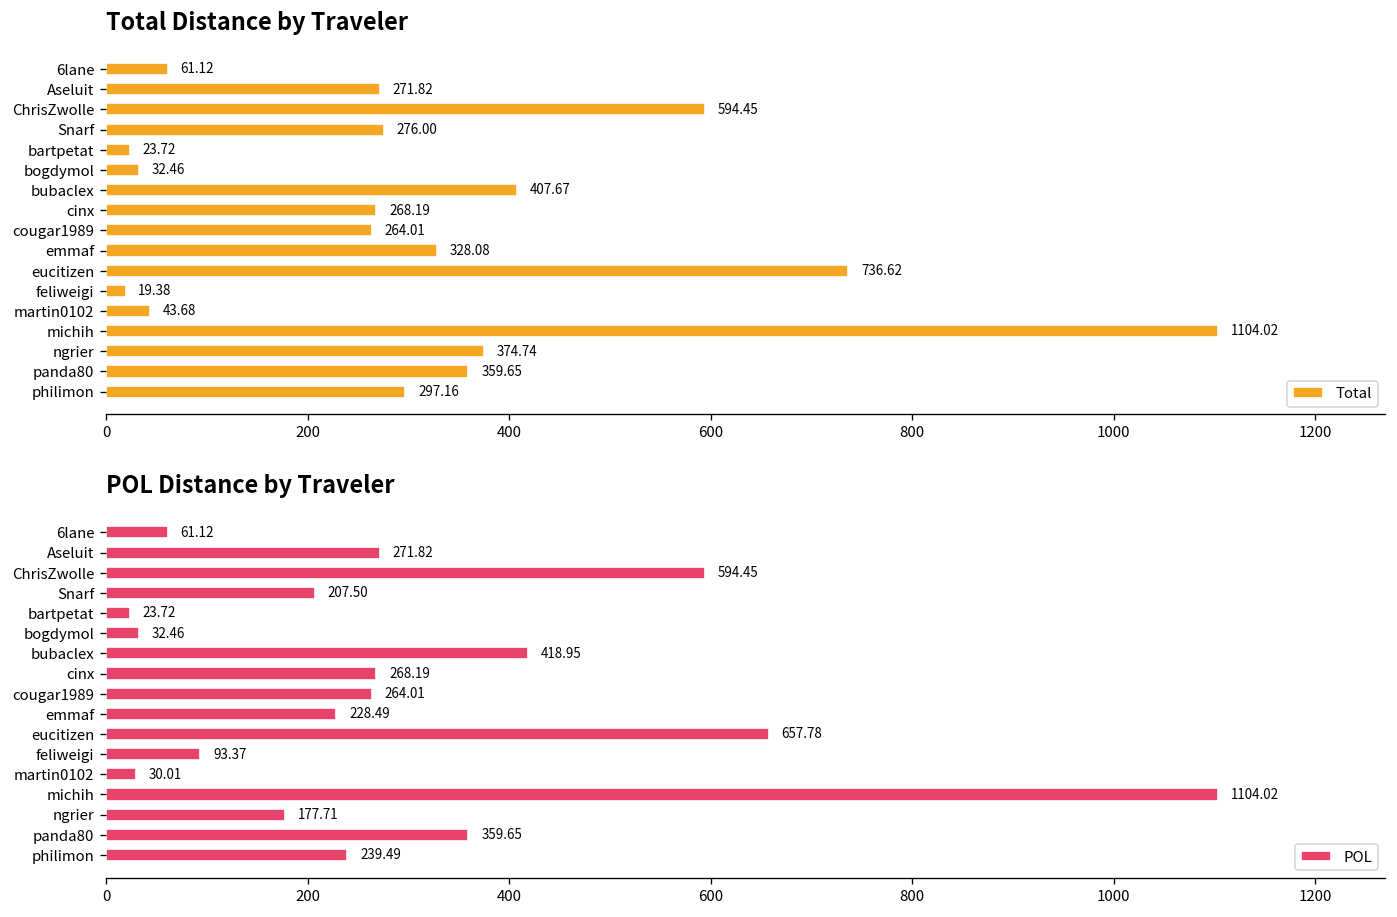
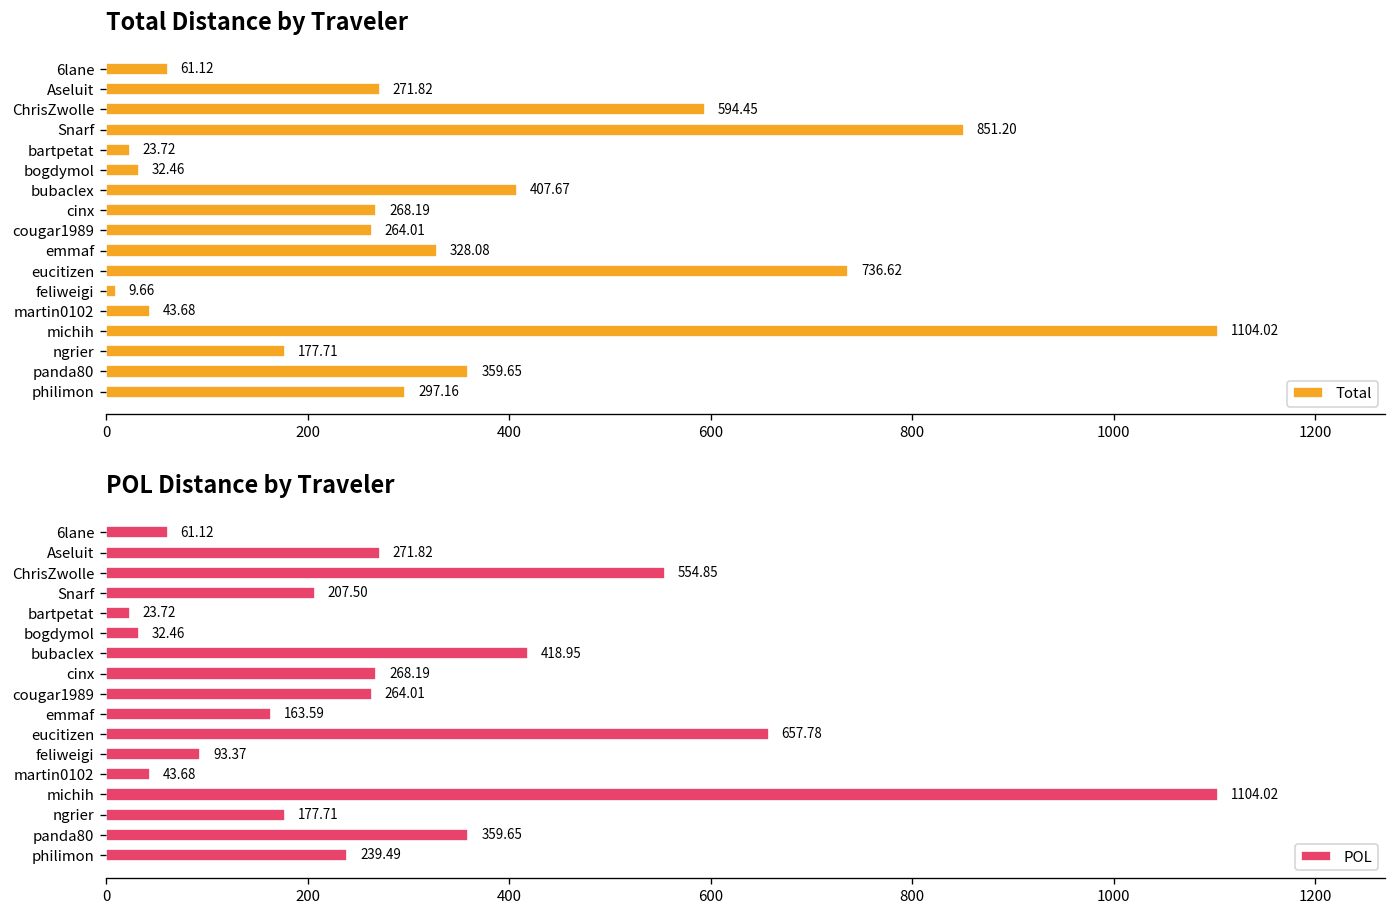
  {
    "Total Distance by Traveler": {
      "6lane": 61.12,
      "Aseluit": 271.82,
      "ChrisZwolle": 594.45,
-     "Snarf": 276.00,
+     "Snarf": 851.20,
      "bartpetat": 23.72,
      "bogdymol": 32.46,
      "bubaclex": 407.67,
      "cinx": 268.19,
      "cougar1989": 264.01,
      "emmaf": 328.08,
      "eucitizen": 736.62,
-     "feliweigi": 19.38,
+     "feliweigi": 9.66,
      "martin0102": 43.68,
      "michih": 1104.02,
-     "ngrier": 374.74,
+     "ngrier": 177.71,
      "panda80": 359.65,
      "philimon": 297.16
    },
    "POL Distance by Traveler": {
      "6lane": 61.12,
      "Aseluit": 271.82,
-     "ChrisZwolle": 594.45,
+     "ChrisZwolle": 554.85,
      "Snarf": 207.50,
      "bartpetat": 23.72,
      "bogdymol": 32.46,
      "bubaclex": 418.95,
      "cinx": 268.19,
      "cougar1989": 264.01,
-     "emmaf": 228.49,
+     "emmaf": 163.59,
      "eucitizen": 657.78,
      "feliweigi": 93.37,
-     "martin0102": 30.01,
+     "martin0102": 43.68,
      "michih": 1104.02,
      "ngrier": 177.71,
      "panda80": 359.65,
      "philimon": 239.49
    }
  }
